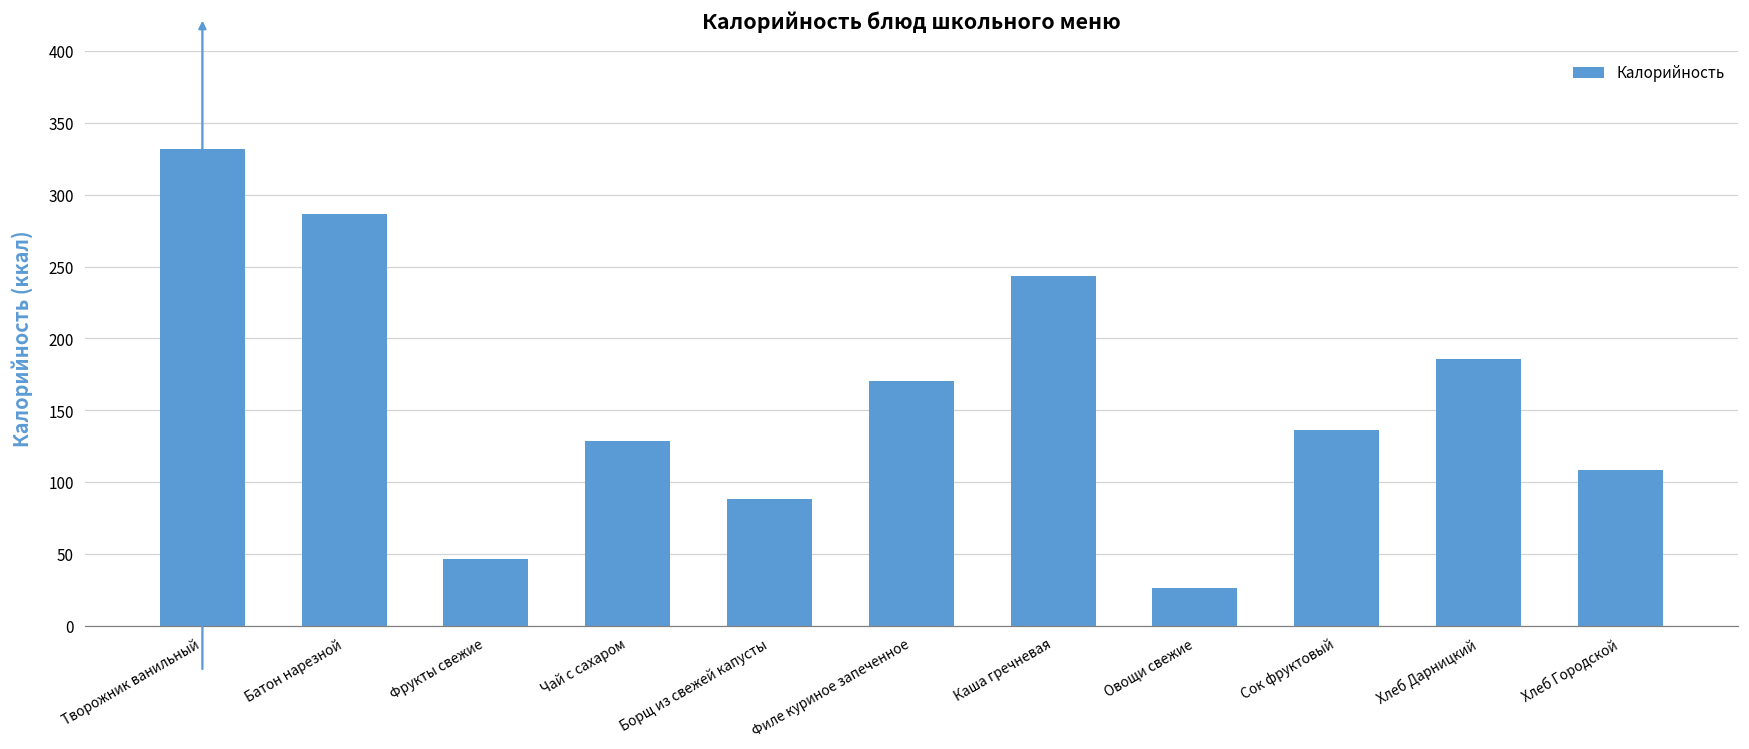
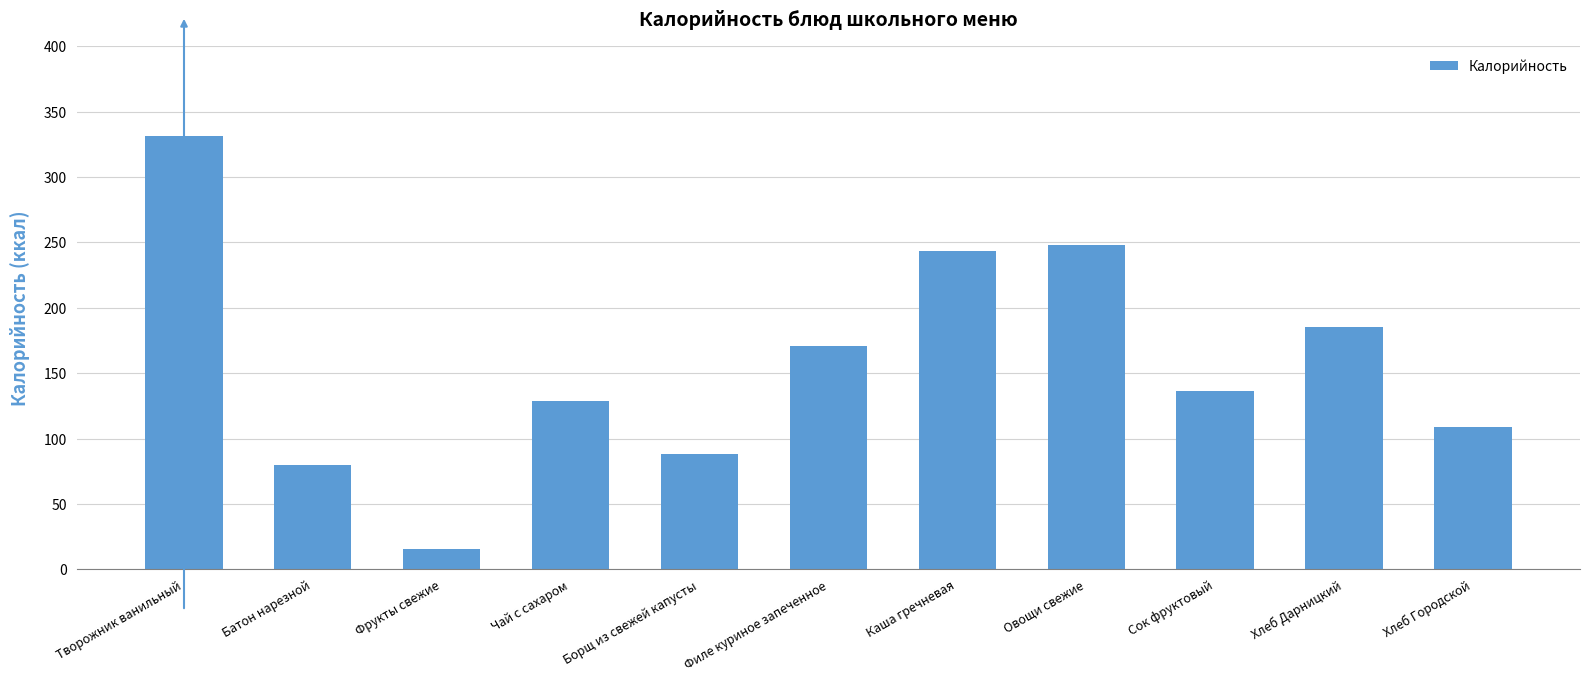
  {
    "Творожник ванильный": 332,
-   "Батон нарезной": 287,
-   "Фрукты свежие": 47,
+   "Батон нарезной": 80,
+   "Фрукты свежие": 15,
    "Чай с сахаром": 129,
    "Борщ из свежей капусты": 88,
    "Филе куриное запеченное": 171,
    "Каша гречневая": 244,
-   "Овощи свежие": 27,
+   "Овощи свежие": 248,
    "Сок фруктовый": 136,
    "Хлеб Дарницкий": 185,
    "Хлеб Городской": 109
  }
